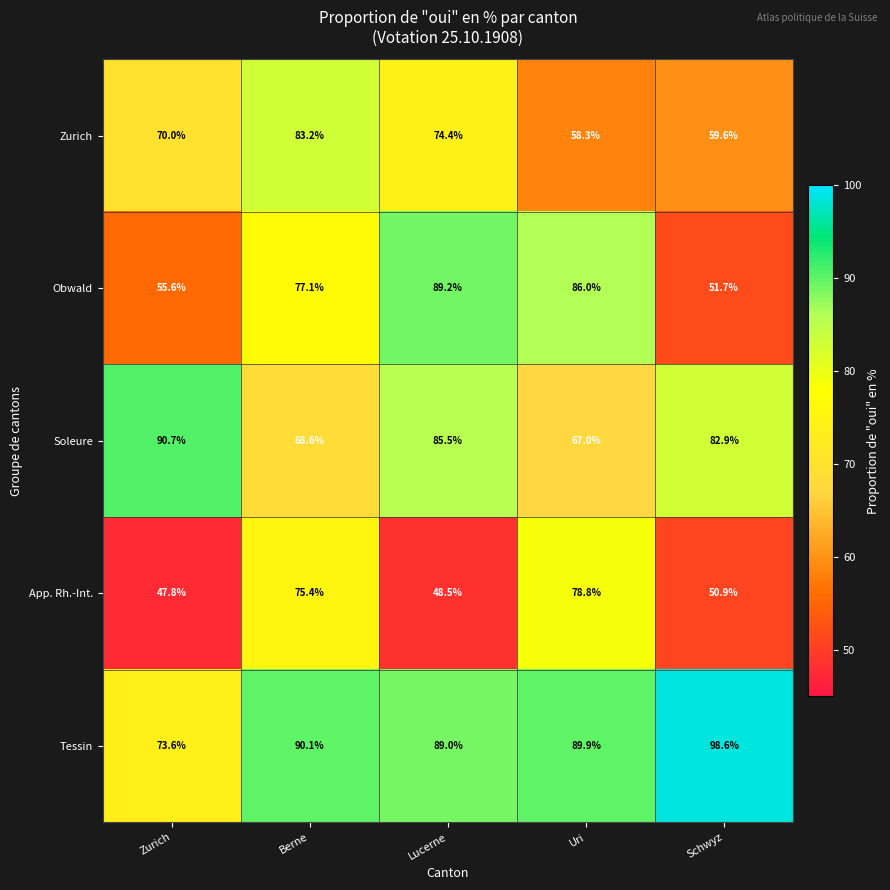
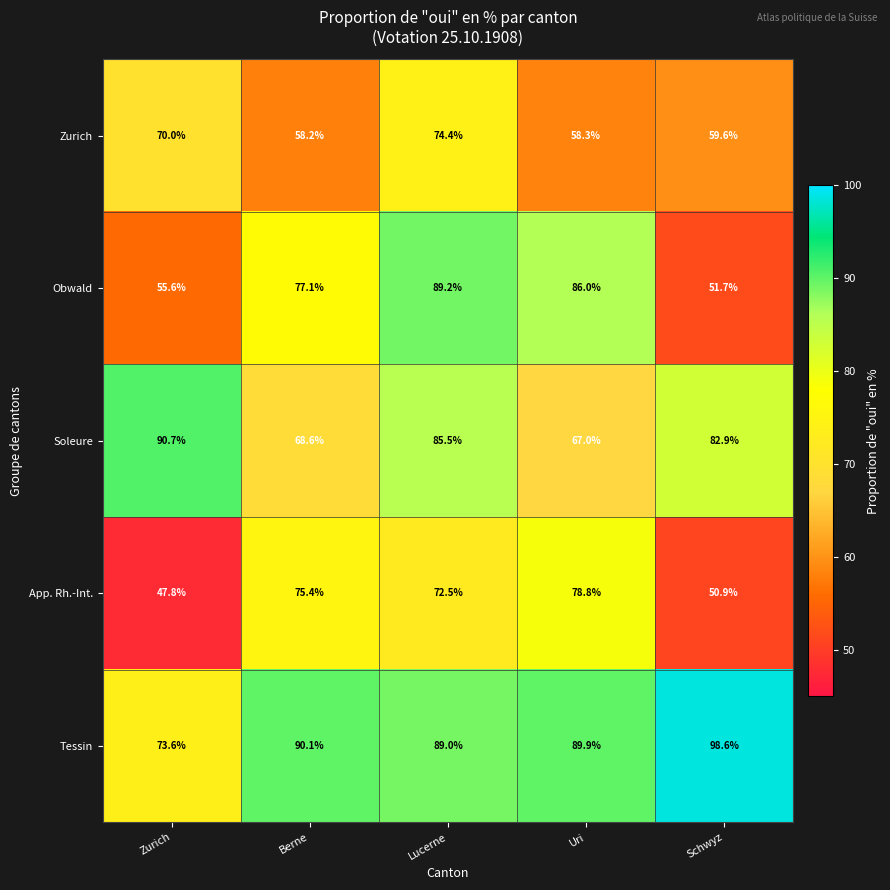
  {
    "Zurich": {
      "Zurich": "70.0%",
-     "Berne": "83.2%",
+     "Berne": "58.2%",
      "Lucerne": "74.4%",
      "Uri": "58.3%",
      "Schwyz": "59.6%"
    },
    "Obwald": {
      "Zurich": "55.6%",
      "Berne": "77.1%",
      "Lucerne": "89.2%",
      "Uri": "86.0%",
      "Schwyz": "51.7%"
    },
    "Soleure": {
      "Zurich": "90.7%",
      "Berne": "68.6%",
      "Lucerne": "85.5%",
      "Uri": "67.0%",
      "Schwyz": "82.9%"
    },
    "App. Rh.-Int.": {
      "Zurich": "47.8%",
      "Berne": "75.4%",
-     "Lucerne": "48.5%",
+     "Lucerne": "72.5%",
      "Uri": "78.8%",
      "Schwyz": "50.9%"
    },
    "Tessin": {
      "Zurich": "73.6%",
      "Berne": "90.1%",
      "Lucerne": "89.0%",
      "Uri": "89.9%",
      "Schwyz": "98.6%"
    }
  }
